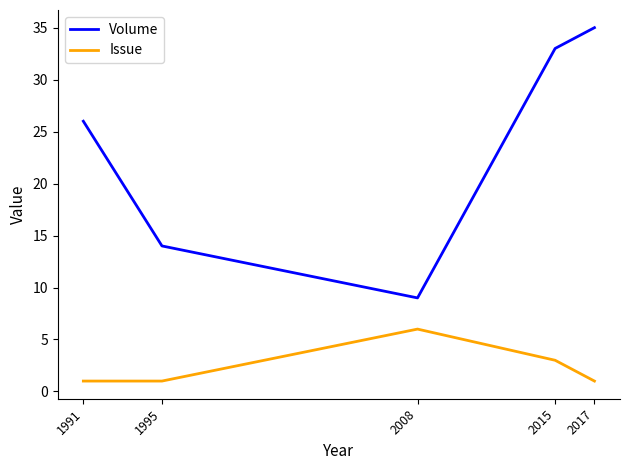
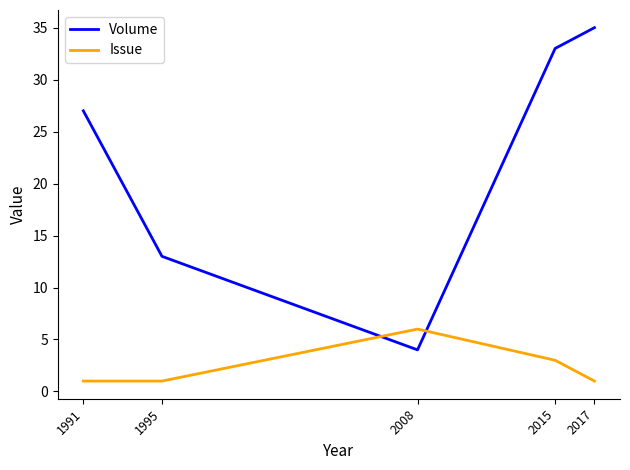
  {
    "Volume": {
-     "1991": 26,
-     "1995": 14,
-     "2008": 9,
+     "1991": 27,
+     "1995": 13,
+     "2008": 4,
      "2015": 33,
      "2017": 35
    },
    "Issue": {
      "1991": 1,
      "1995": 1,
      "2008": 6,
      "2015": 3,
      "2017": 1
    }
  }
